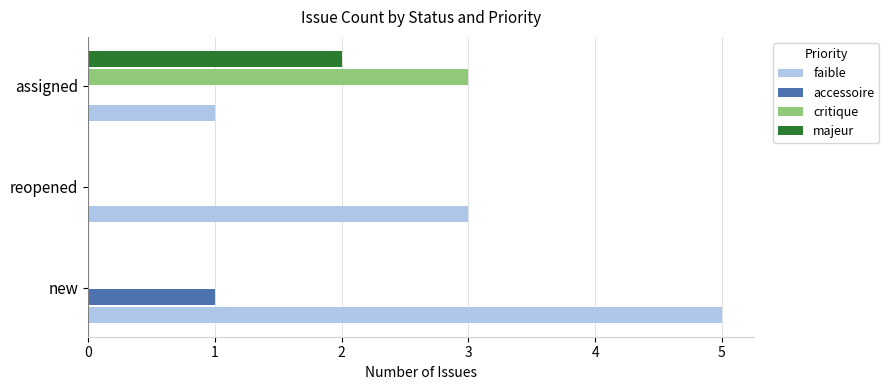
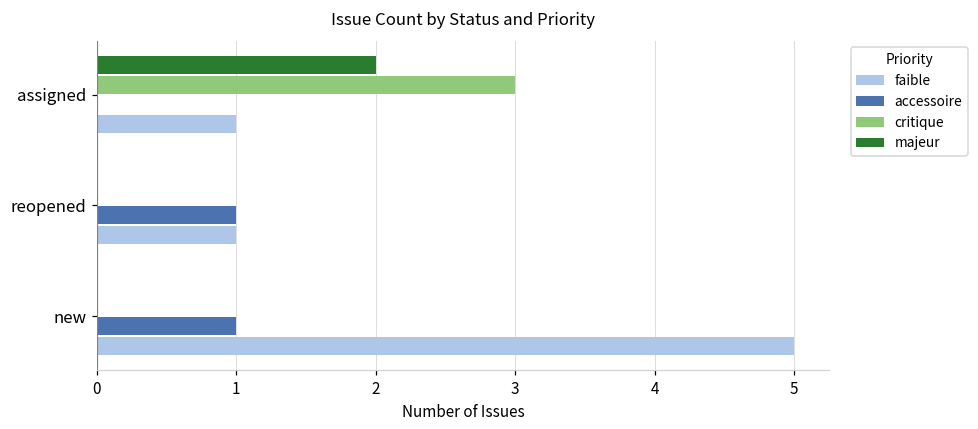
  {
    "faible": {
      "assigned": 1,
-     "reopened": 3,
+     "reopened": 1,
      "new": 5
    },
    "accessoire": {
      "assigned": 0,
-     "reopened": 0,
+     "reopened": 1,
      "new": 1
    },
    "critique": {
      "assigned": 3,
      "reopened": 0,
      "new": 0
    },
    "majeur": {
      "assigned": 2,
      "reopened": 0,
      "new": 0
    }
  }
